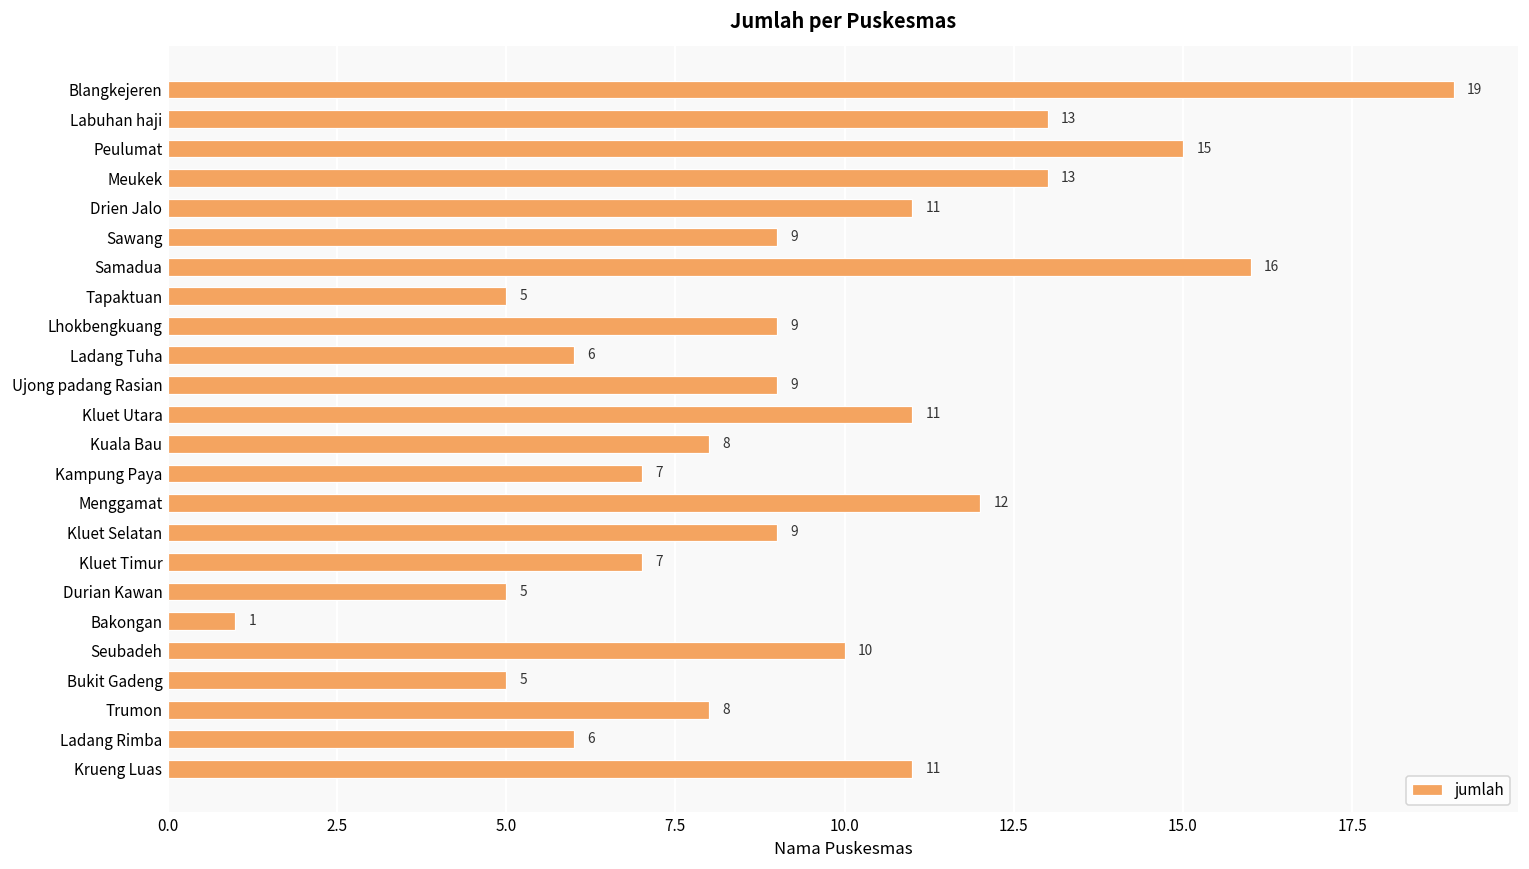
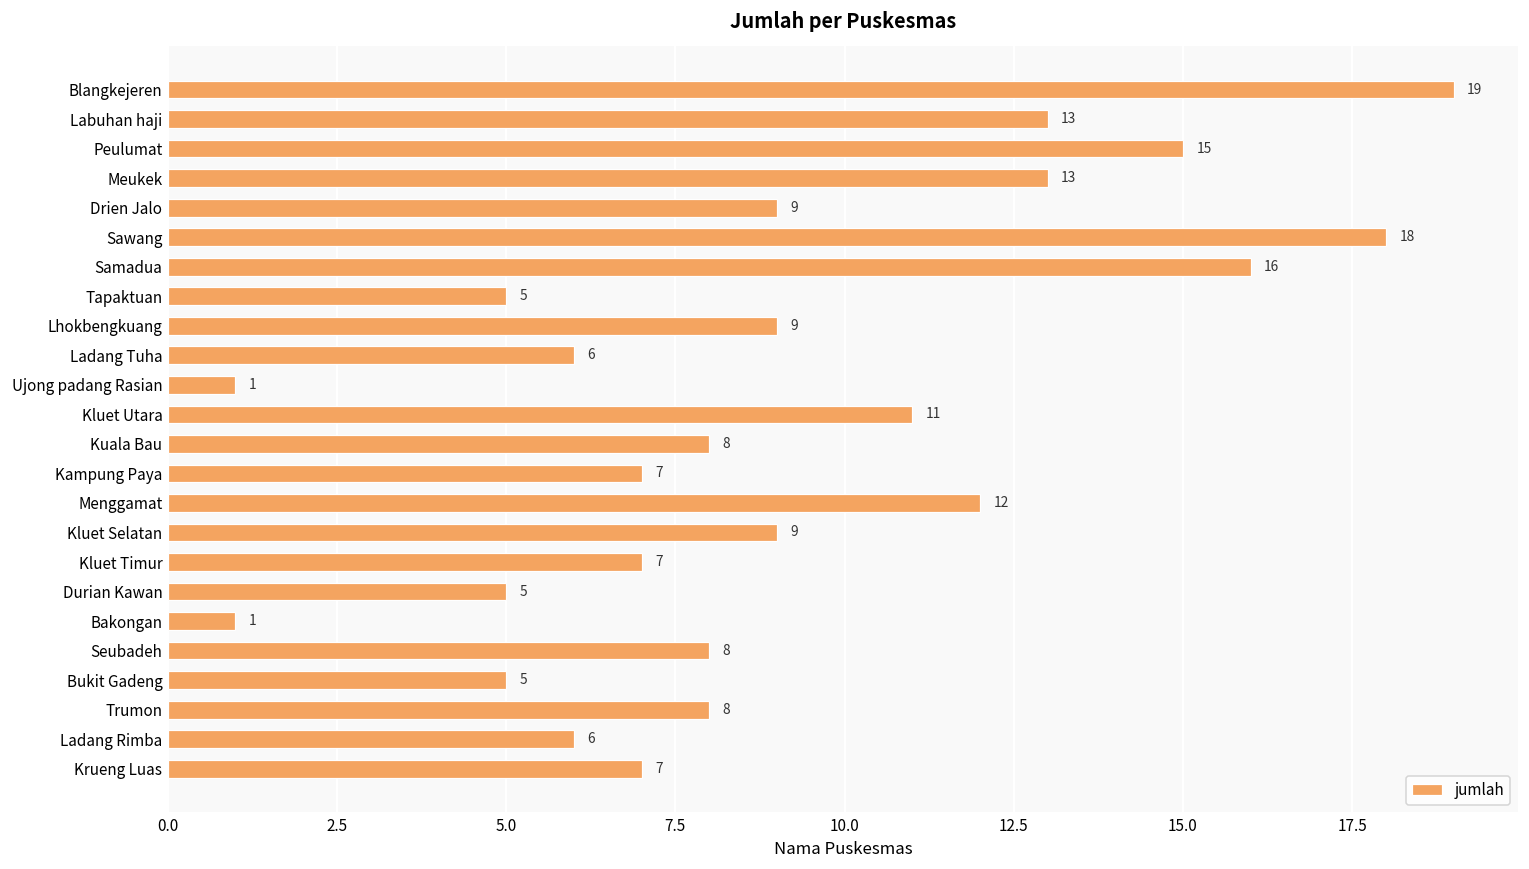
  {
    "Blangkejeren": 19,
    "Labuhan haji": 13,
    "Peulumat": 15,
    "Meukek": 13,
-   "Drien Jalo": 11,
-   "Sawang": 9,
+   "Drien Jalo": 9,
+   "Sawang": 18,
    "Samadua": 16,
    "Tapaktuan": 5,
    "Lhokbengkuang": 9,
    "Ladang Tuha": 6,
-   "Ujong padang Rasian": 9,
+   "Ujong padang Rasian": 1,
    "Kluet Utara": 11,
    "Kuala Bau": 8,
    "Kampung Paya": 7,
    "Menggamat": 12,
    "Kluet Selatan": 9,
    "Kluet Timur": 7,
    "Durian Kawan": 5,
    "Bakongan": 1,
-   "Seubadeh": 10,
+   "Seubadeh": 8,
    "Bukit Gadeng": 5,
    "Trumon": 8,
    "Ladang Rimba": 6,
-   "Krueng Luas": 11
+   "Krueng Luas": 7
  }
